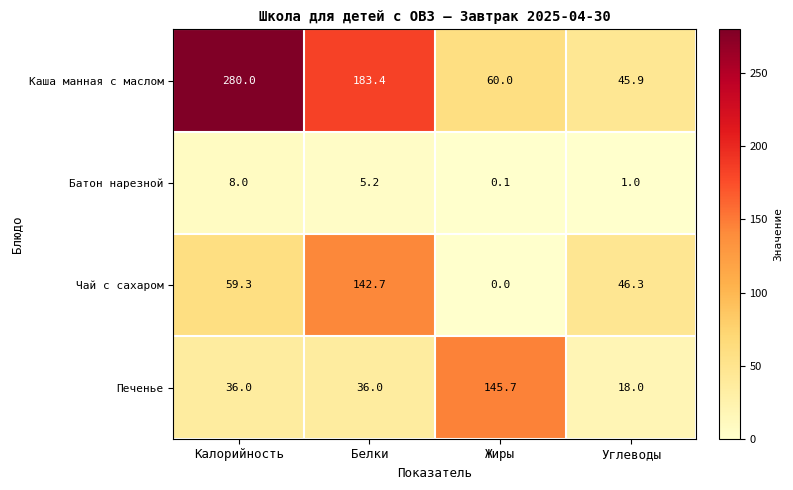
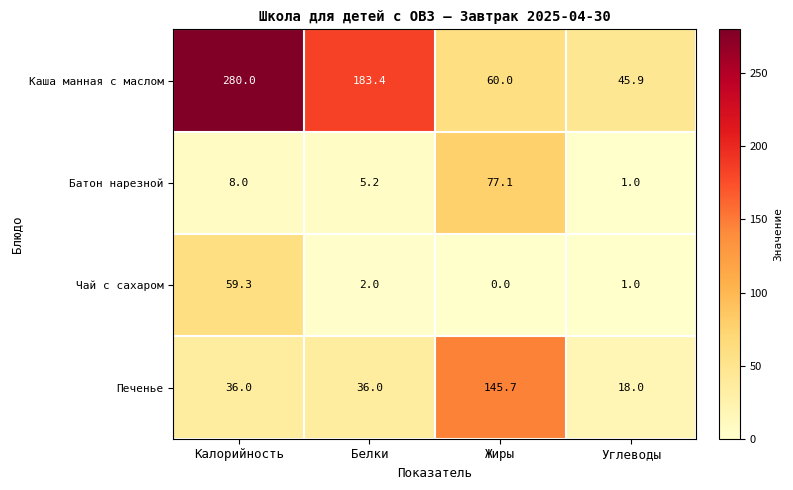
  {
    "Каша манная с маслом": {
      "Калорийность": 280.0,
      "Белки": 183.4,
      "Жиры": 60.0,
      "Углеводы": 45.9
    },
    "Батон нарезной": {
      "Калорийность": 8.0,
      "Белки": 5.2,
-     "Жиры": 0.1,
+     "Жиры": 77.1,
      "Углеводы": 1.0
    },
    "Чай с сахаром": {
      "Калорийность": 59.3,
-     "Белки": 142.7,
+     "Белки": 2.0,
      "Жиры": 0.0,
-     "Углеводы": 46.3
+     "Углеводы": 1.0
    },
    "Печенье": {
      "Калорийность": 36.0,
      "Белки": 36.0,
      "Жиры": 145.7,
      "Углеводы": 18.0
    }
  }
